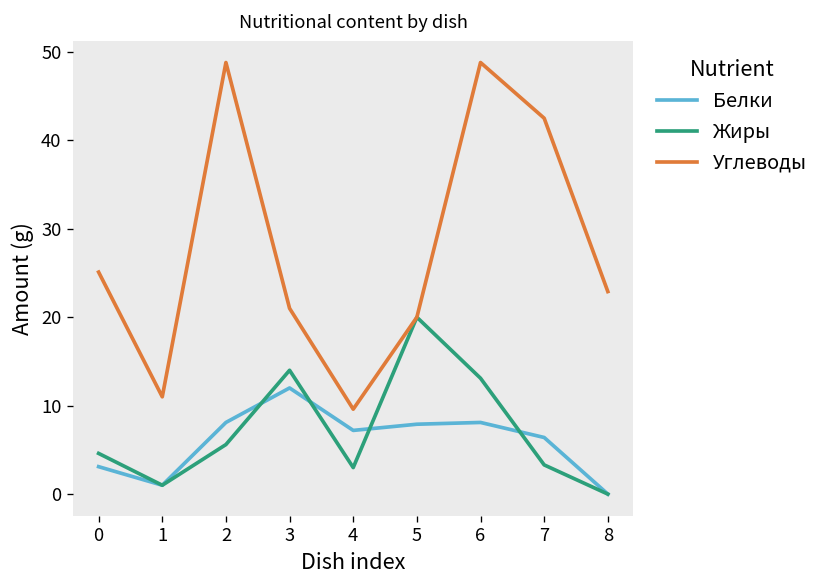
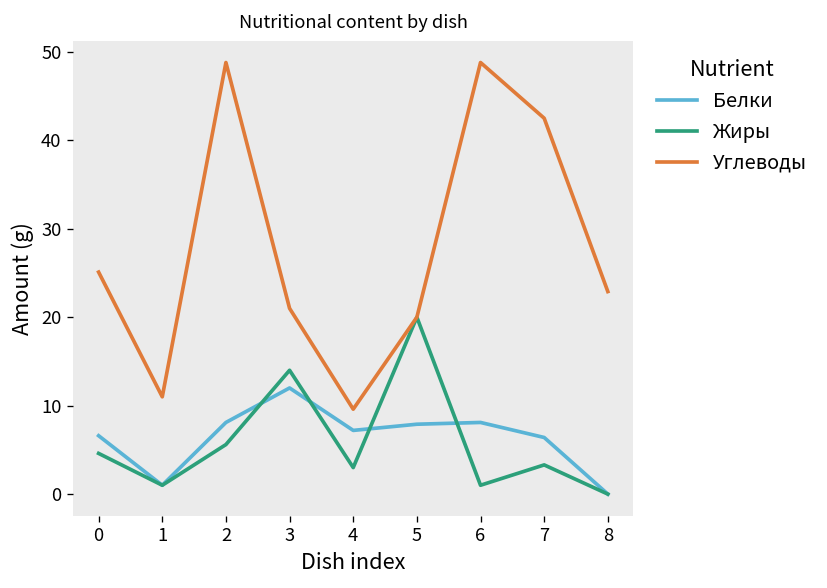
  {
    "Белки": {
-     "0": 3,
+     "0": 7,
      "2": 8,
      "3": 12,
      "4": 7,
      "5": 8,
      "6": 8,
      "7": 6
    },
    "Жиры": {
      "0": 5,
      "2": 6,
      "3": 14,
      "4": 3,
-     "6": 13,
+     "6": 1,
      "7": 3
    },
    "Углеводы": {
      "0": 25,
      "1": 11,
      "2": 49,
      "3": 21,
      "4": 10,
      "6": 49,
      "7": 43,
      "8": 23
    }
  }
